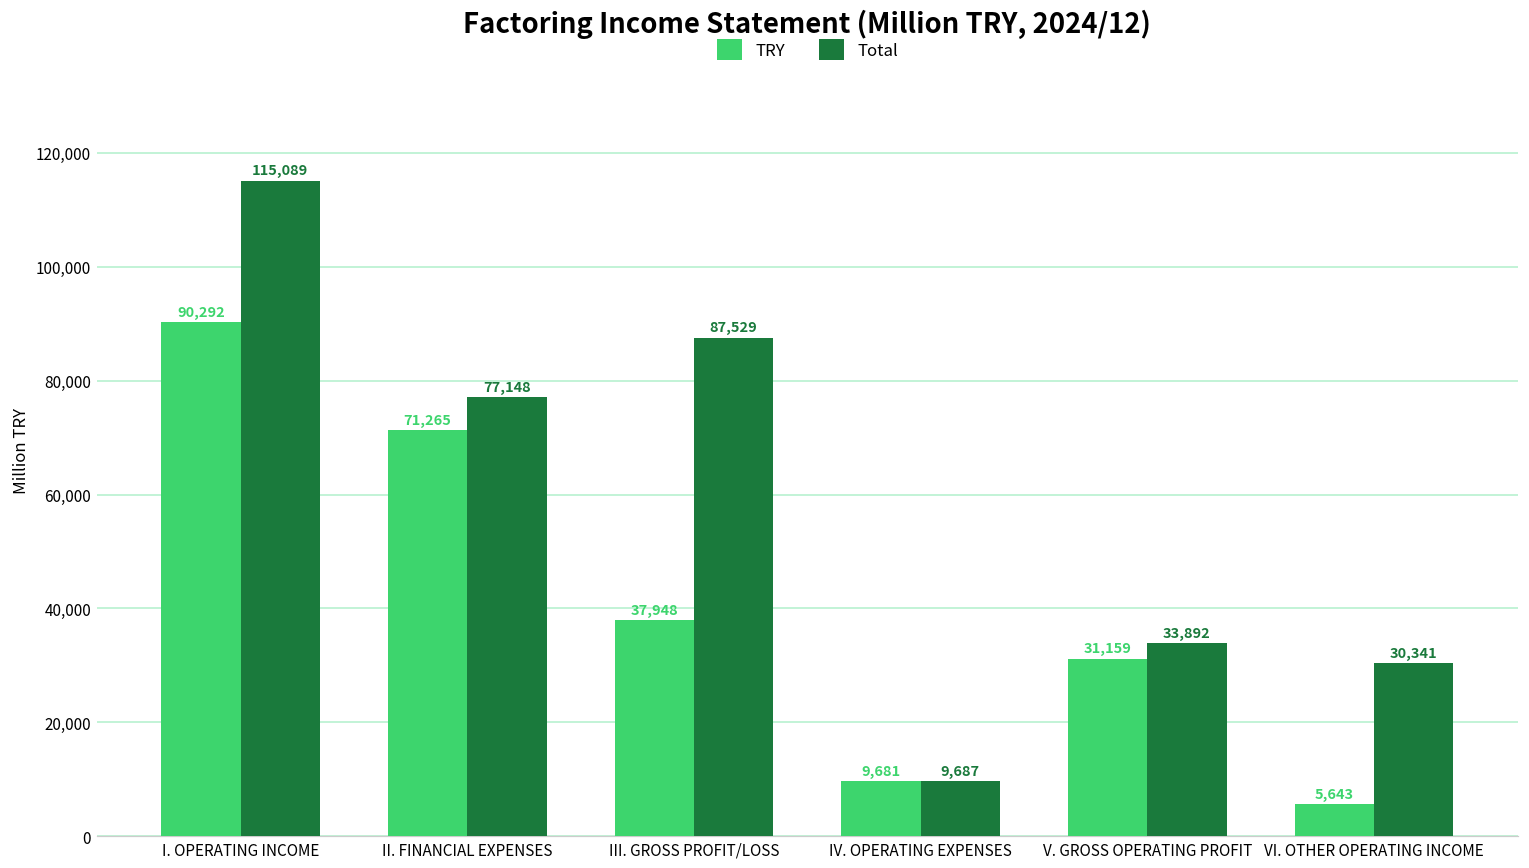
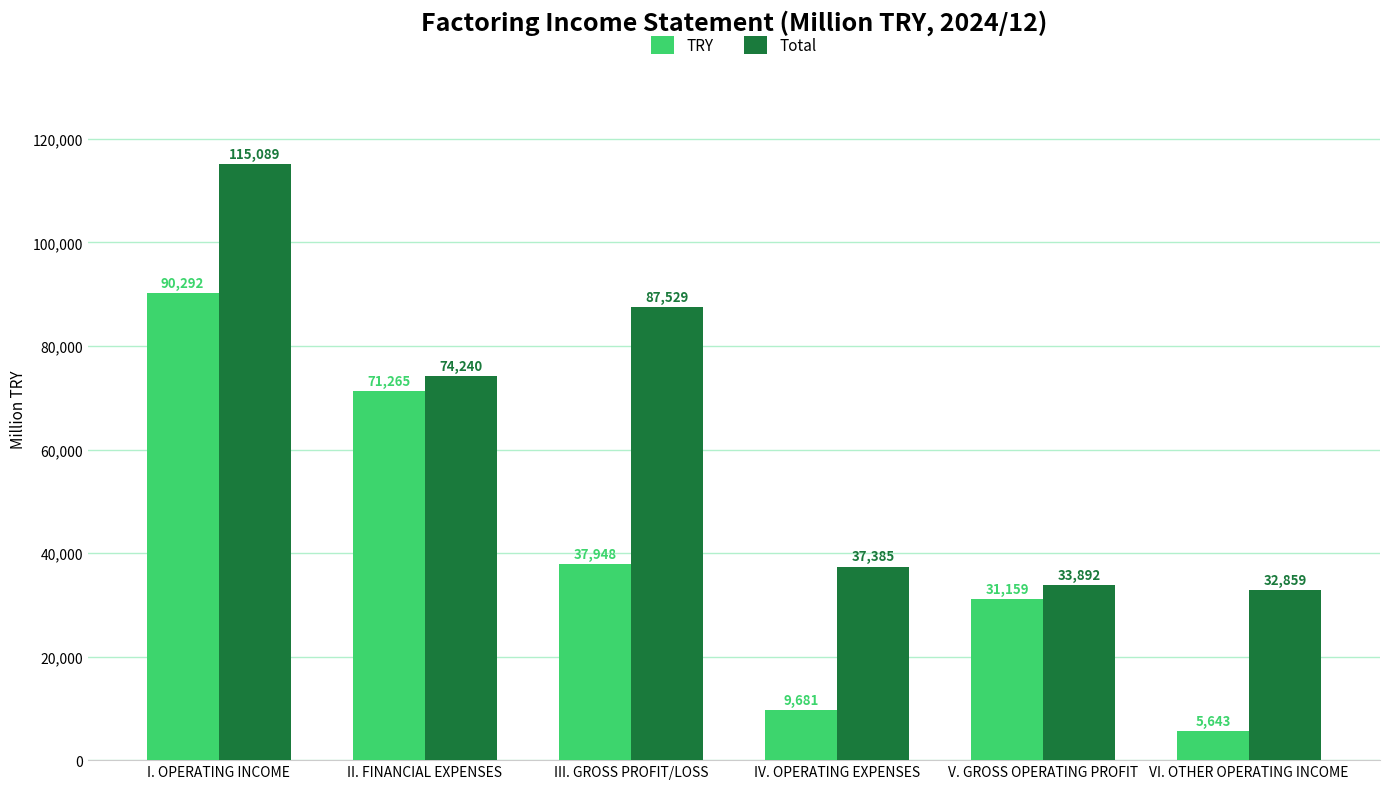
  {
    "TRY": {
      "I. OPERATING INCOME": "90,292",
      "II. FINANCIAL EXPENSES": "71,265",
      "III. GROSS PROFIT/LOSS": "37,948",
      "IV. OPERATING EXPENSES": "9,681",
      "V. GROSS OPERATING PROFIT": "31,159",
      "VI. OTHER OPERATING INCOME": "5,643"
    },
    "Total": {
      "I. OPERATING INCOME": "115,089",
-     "II. FINANCIAL EXPENSES": "77,148",
+     "II. FINANCIAL EXPENSES": "74,240",
      "III. GROSS PROFIT/LOSS": "87,529",
-     "IV. OPERATING EXPENSES": "9,687",
+     "IV. OPERATING EXPENSES": "37,385",
      "V. GROSS OPERATING PROFIT": "33,892",
-     "VI. OTHER OPERATING INCOME": "30,341"
+     "VI. OTHER OPERATING INCOME": "32,859"
    }
  }
